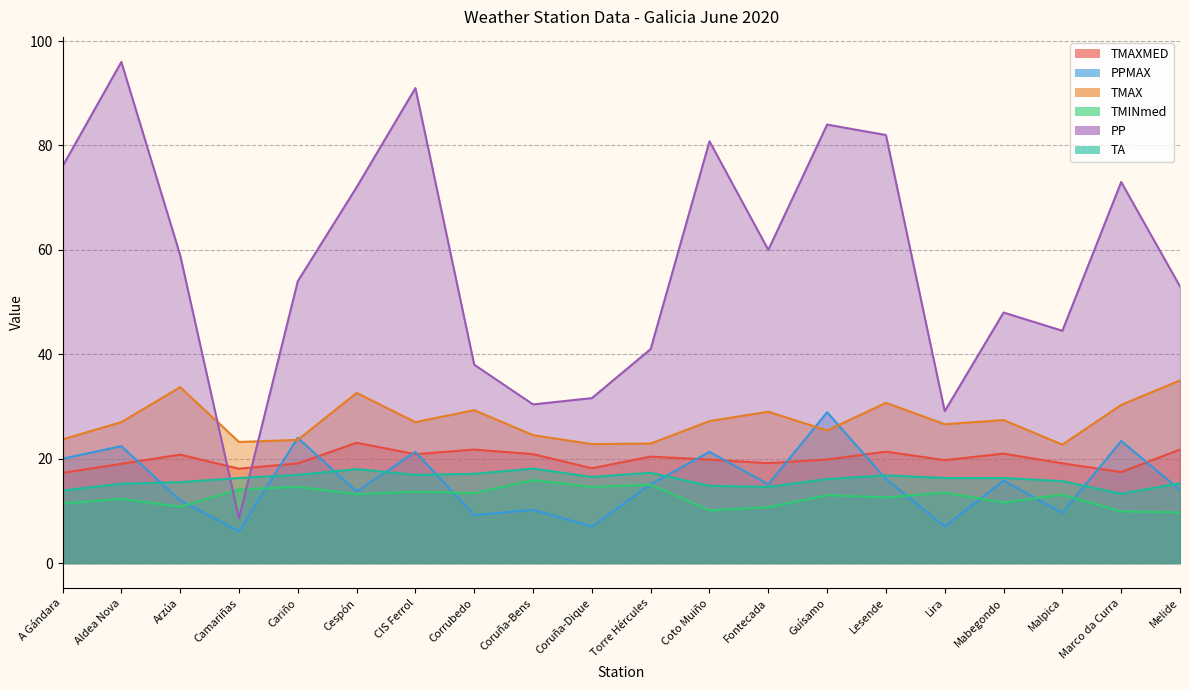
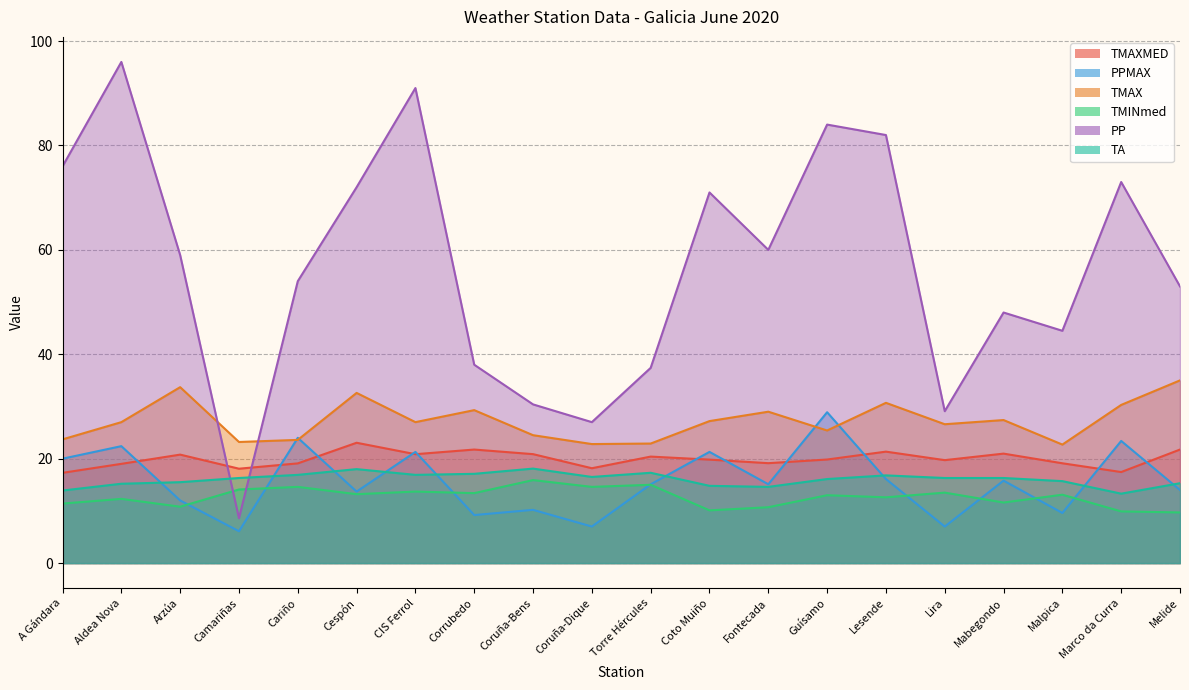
  {
    "PP": {
      "A Gándara": 76,
      "Aldea Nova": 96,
      "Arzúa": 59,
      "Camariñas": 9,
      "Cariño": 54,
      "Cespón": 72,
      "CIS Ferrol": 91,
      "Corrubedo": 38,
      "Coruña-Bens": 30,
-     "Coruña-Dique": 32,
-     "Torre Hércules": 41,
-     "Coto Muiño": 81,
+     "Coruña-Dique": 27,
+     "Torre Hércules": 37,
+     "Coto Muiño": 71,
      "Fontecada": 60,
      "Guísamo": 84,
      "Lesende": 82,
      "Lira": 29,
      "Mabegondo": 48,
      "Malpica": 45,
      "Marco da Curra": 73,
      "Melide": 53
    }
  }
